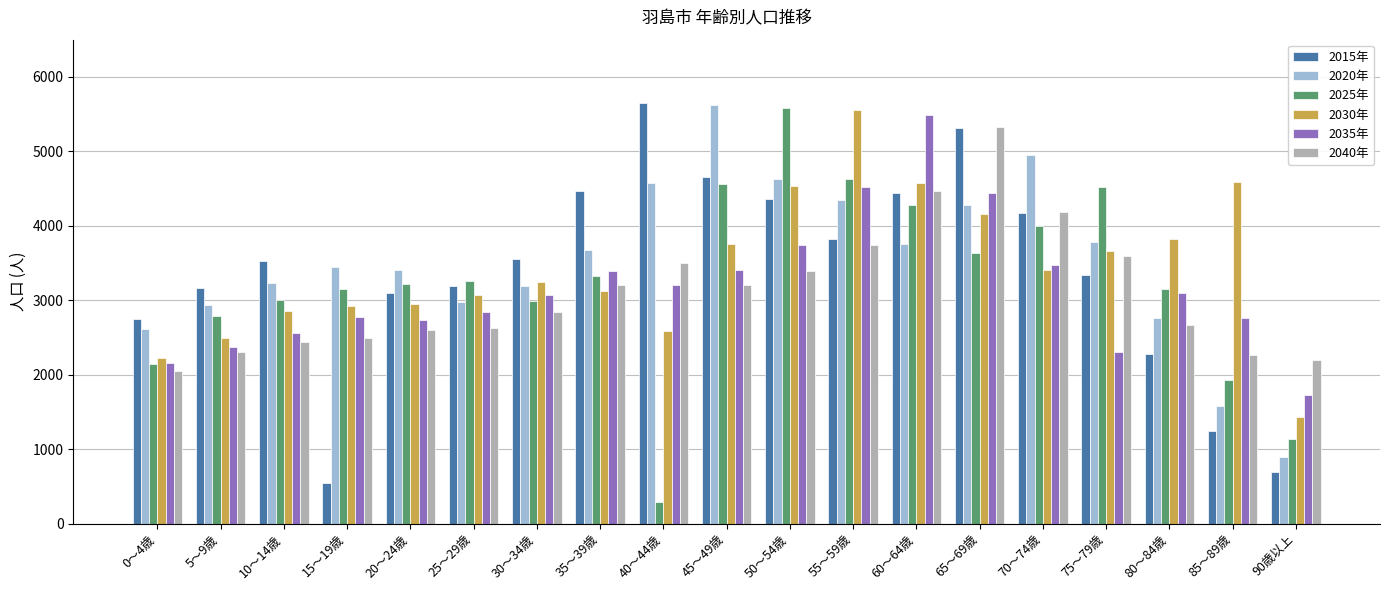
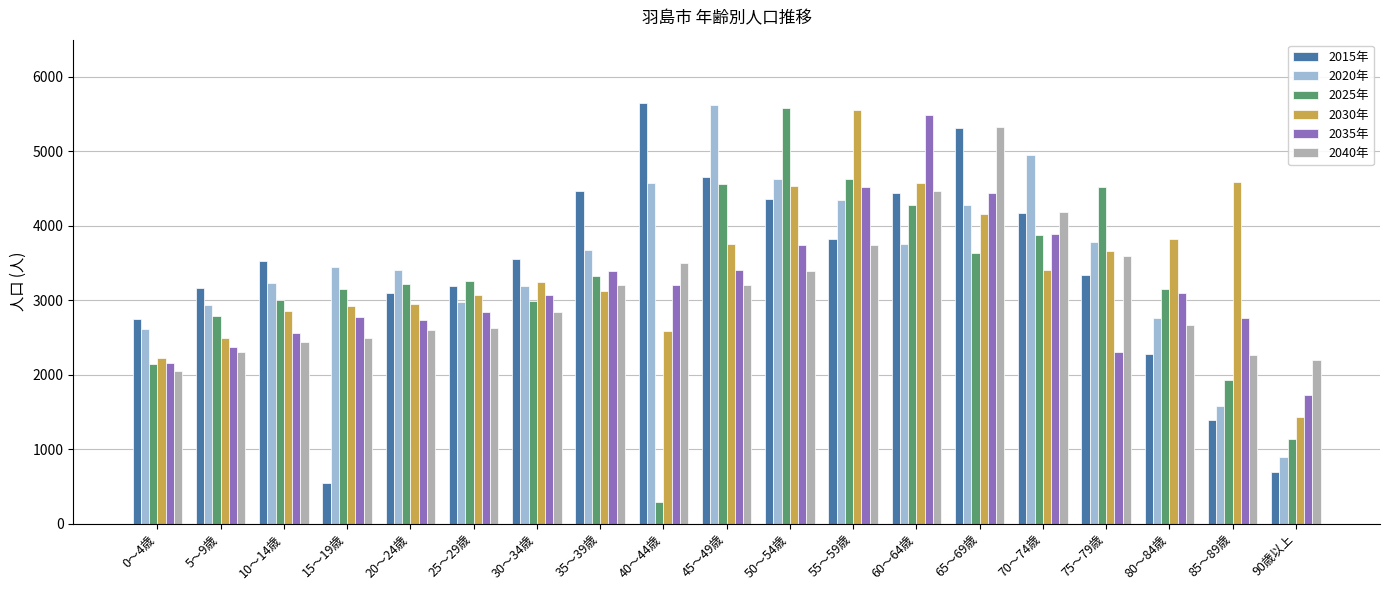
  {
    "2015年": {
      "0～4歳": 2800,
      "5～9歳": 3200,
      "10～14歳": 3500,
      "15～19歳": 500,
      "20～24歳": 3100,
      "25～29歳": 3200,
      "30～34歳": 3500,
      "35～39歳": 4500,
      "40～44歳": 5600,
      "45～49歳": 4600,
      "50～54歳": 4400,
      "55～59歳": 3800,
      "60～64歳": 4400,
      "65～69歳": 5300,
      "70～74歳": 4200,
      "75～79歳": 3300,
      "80～84歳": 2300,
-     "85～89歳": 1200,
+     "85～89歳": 1400,
      "90歳以上": 700
    },
    "2025年": {
      "0～4歳": 2100,
      "5～9歳": 2800,
      "10～14歳": 3000,
      "15～19歳": 3200,
      "20～24歳": 3200,
      "25～29歳": 3300,
      "30～34歳": 3000,
      "35～39歳": 3300,
      "40～44歳": 300,
      "45～49歳": 4600,
      "50～54歳": 5600,
      "55～59歳": 4600,
      "60～64歳": 4300,
      "65～69歳": 3600,
-     "70～74歳": 4000,
+     "70～74歳": 3900,
      "75～79歳": 4500,
      "80～84歳": 3200,
      "85～89歳": 1900,
      "90歳以上": 1100
    },
    "2030年": {
      "0～4歳": 2200,
      "5～9歳": 2500,
      "10～14歳": 2900,
      "15～19歳": 2900,
      "20～24歳": 3000,
      "25～29歳": 3100,
      "30～34歳": 3200,
      "35～39歳": 3100,
      "40～44歳": 2600,
      "45～49歳": 3800,
      "50～54歳": 4500,
      "55～59歳": 5600,
      "60～64歳": 4600,
      "65～69歳": 4200,
      "70～74歳": 3400,
      "75～79歳": 3700,
      "80～84歳": 3800,
      "85～89歳": 4600,
      "90歳以上": 1400
    },
    "2035年": {
      "0～4歳": 2200,
      "5～9歳": 2400,
      "10～14歳": 2600,
      "15～19歳": 2800,
      "20～24歳": 2700,
      "25～29歳": 2800,
      "30～34歳": 3100,
      "35～39歳": 3400,
      "40～44歳": 3200,
      "45～49歳": 3400,
      "50～54歳": 3700,
      "55～59歳": 4500,
      "60～64歳": 5500,
      "65～69歳": 4400,
-     "70～74歳": 3500,
+     "70～74歳": 3900,
      "75～79歳": 2300,
      "80～84歳": 3100,
      "85～89歳": 2800,
      "90歳以上": 1700
    }
  }
